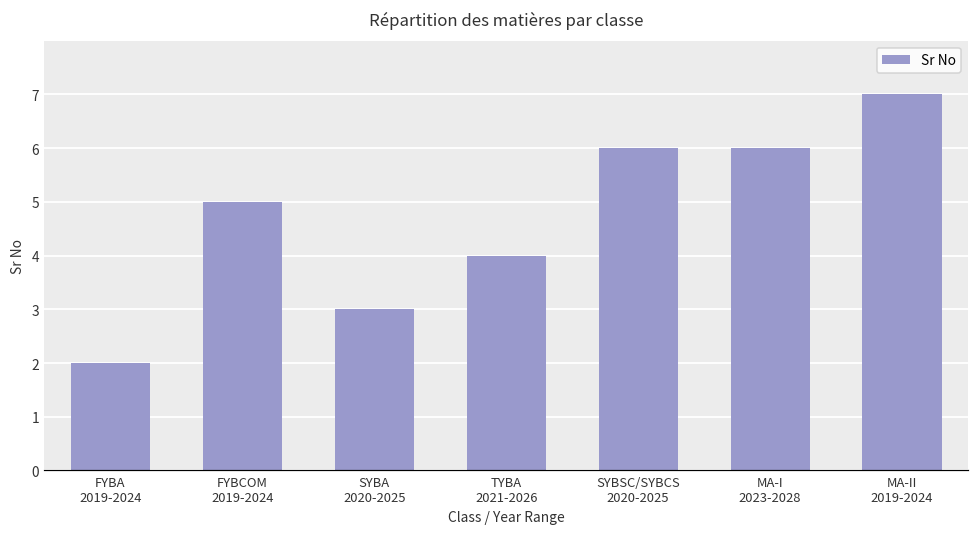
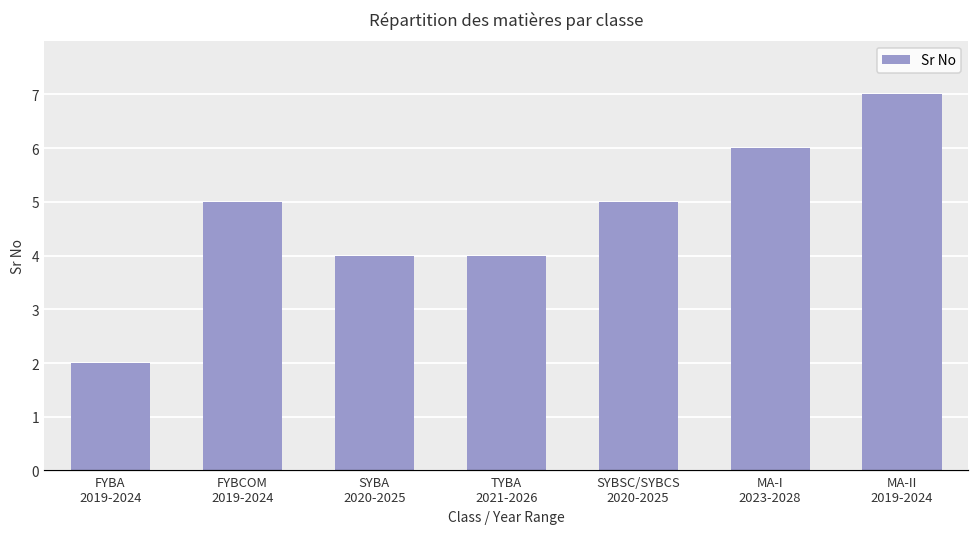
  {
    "FYBA 2019-2024": 2,
    "FYBCOM 2019-2024": 5,
-   "SYBA 2020-2025": 3,
+   "SYBA 2020-2025": 4,
    "TYBA 2021-2026": 4,
-   "SYBSC/SYBCS 2020-2025": 6,
+   "SYBSC/SYBCS 2020-2025": 5,
    "MA-I 2023-2028": 6,
    "MA-II 2019-2024": 7
  }
